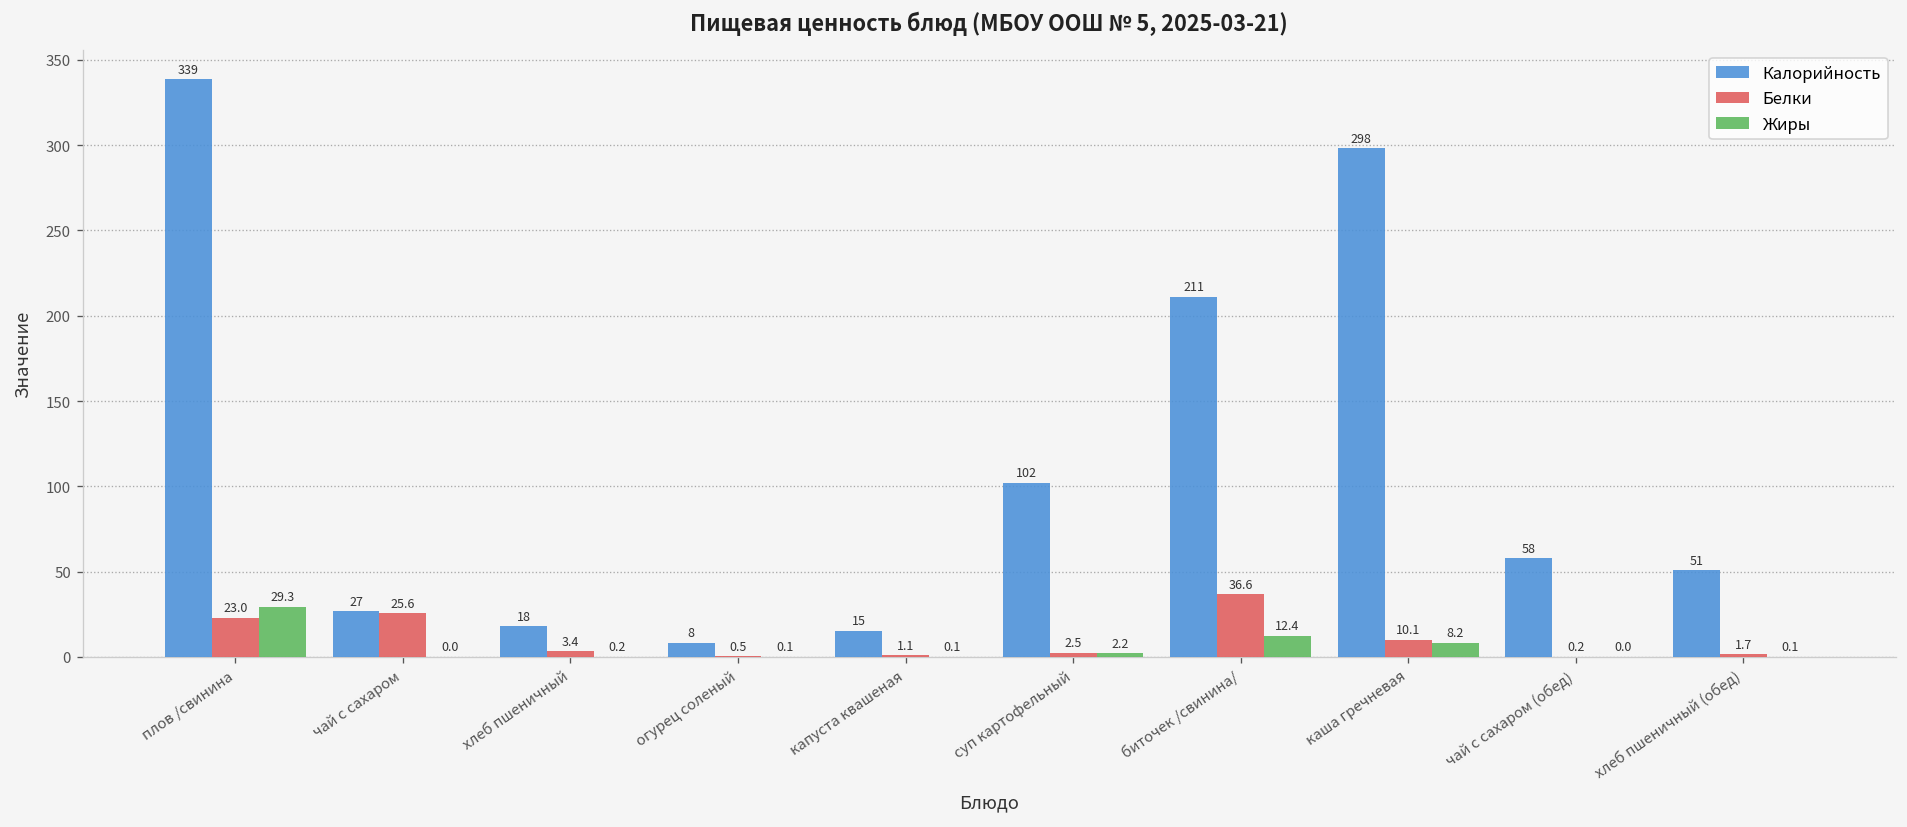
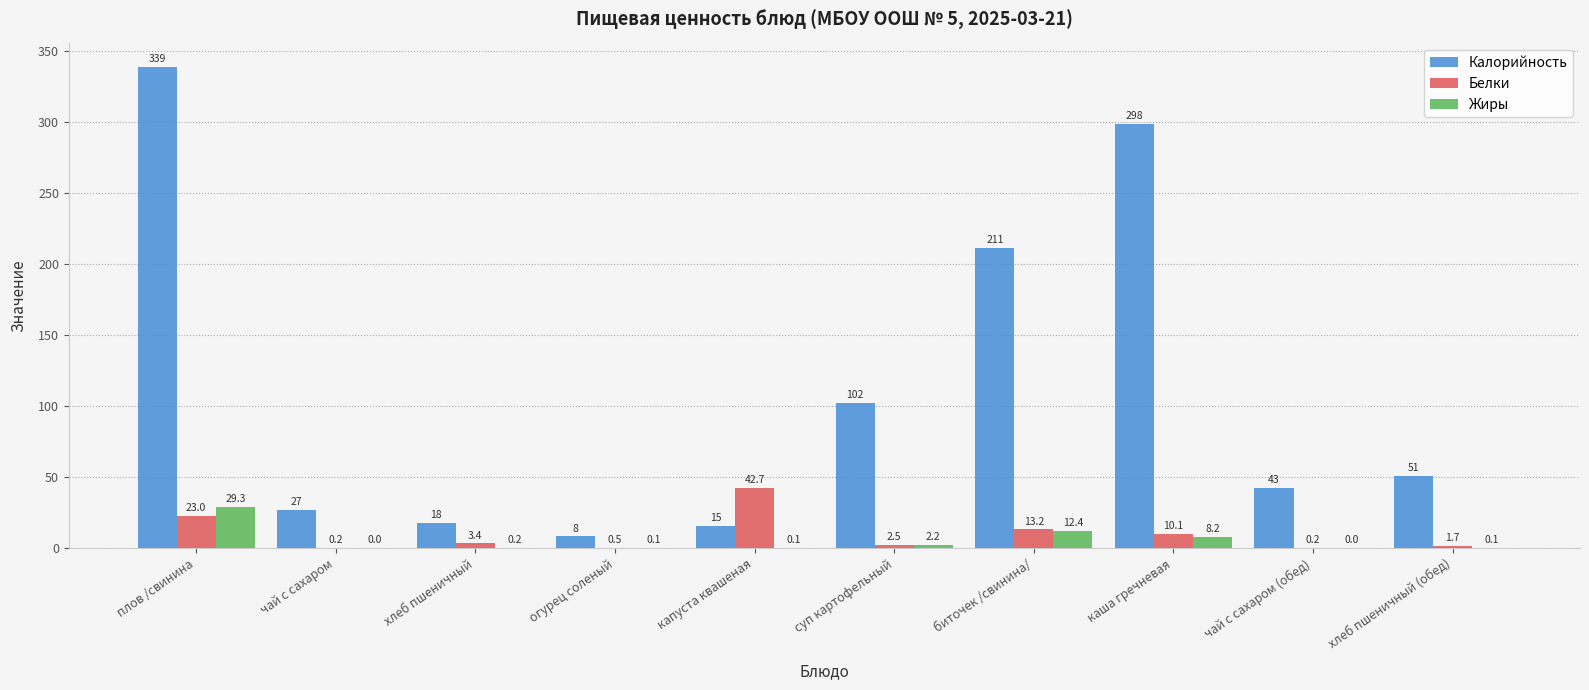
  {
    "Калорийность": {
      "плов /свинина": 339,
      "чай с сахаром": 27,
      "хлеб пшеничный": 18,
      "огурец соленый": 8,
      "капуста квашеная": 15,
      "суп картофельный": 102,
      "биточек /свинина/": 211,
      "каша гречневая": 298,
-     "чай с сахаром (обед)": 58,
+     "чай с сахаром (обед)": 43,
      "хлеб пшеничный (обед)": 51
    },
    "Белки": {
      "плов /свинина": 23.0,
-     "чай с сахаром": 25.6,
+     "чай с сахаром": 0.2,
      "хлеб пшеничный": 3.4,
      "огурец соленый": 0.5,
-     "капуста квашеная": 1.1,
+     "капуста квашеная": 42.7,
      "суп картофельный": 2.5,
-     "биточек /свинина/": 36.6,
+     "биточек /свинина/": 13.2,
      "каша гречневая": 10.1,
      "чай с сахаром (обед)": 0.2,
      "хлеб пшеничный (обед)": 1.7
    },
    "Жиры": {
      "плов /свинина": 29.3,
      "чай с сахаром": 0.0,
      "хлеб пшеничный": 0.2,
      "огурец соленый": 0.1,
      "капуста квашеная": 0.1,
      "суп картофельный": 2.2,
      "биточек /свинина/": 12.4,
      "каша гречневая": 8.2,
      "чай с сахаром (обед)": 0.0,
      "хлеб пшеничный (обед)": 0.1
    }
  }
